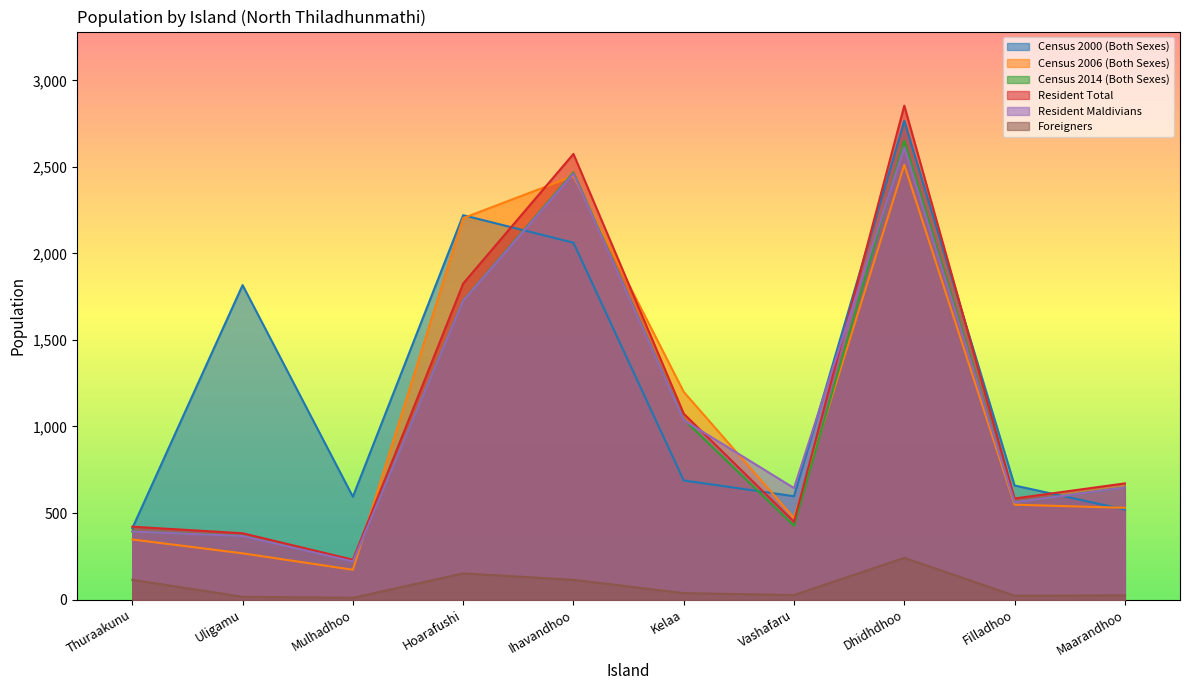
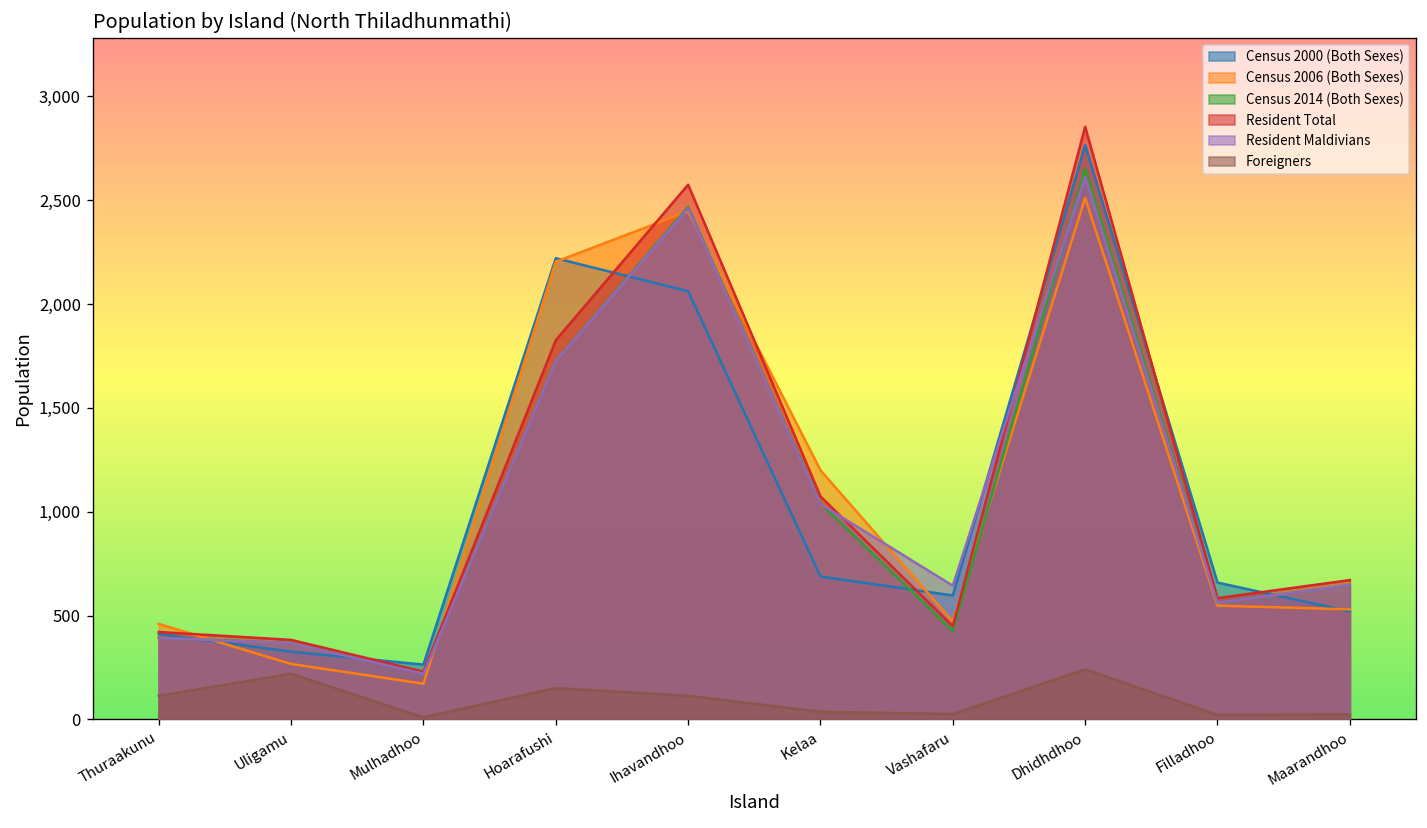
  {
    "Census 2000 (Both Sexes)": {
-     "Uligamu": "1,820",
-     "Mulhadhoo": "590",
+     "Uligamu": "330",
+     "Mulhadhoo": "260",
      "Hoarafushi": "2,220",
      "Ihavandhoo": "2,060",
      "Kelaa": "690",
      "Vashafaru": "600",
      "Dhidhdhoo": "2,770",
      "Filladhoo": "660"
    },
    "Census 2006 (Both Sexes)": {
-     "Thuraakunu": "350",
+     "Thuraakunu": "460",
      "Uligamu": "270",
      "Mulhadhoo": "170",
      "Hoarafushi": "2,200",
      "Kelaa": "1,200",
      "Vashafaru": "470",
      "Dhidhdhoo": "2,510"
    },
    "Census 2014 (Both Sexes)": {
      "Vashafaru": "430",
      "Dhidhdhoo": "2,650"
    },
    "Resident Total": {
      "Uligamu": "380",
      "Hoarafushi": "1,830",
      "Ihavandhoo": "2,580",
      "Kelaa": "1,070",
      "Vashafaru": "450",
      "Dhidhdhoo": "2,850",
      "Filladhoo": "580",
      "Maarandhoo": "670"
    },
    "Resident Maldivians": {
      "Vashafaru": "640",
      "Dhidhdhoo": "2,610"
    },
    "Foreigners": {
      "Thuraakunu": "110",
-     "Uligamu": "20",
+     "Uligamu": "220",
      "Mulhadhoo": "10",
      "Hoarafushi": "150",
      "Ihavandhoo": "110",
      "Kelaa": "40",
      "Vashafaru": "30",
      "Dhidhdhoo": "240",
      "Filladhoo": "20",
      "Maarandhoo": "20"
    }
  }
